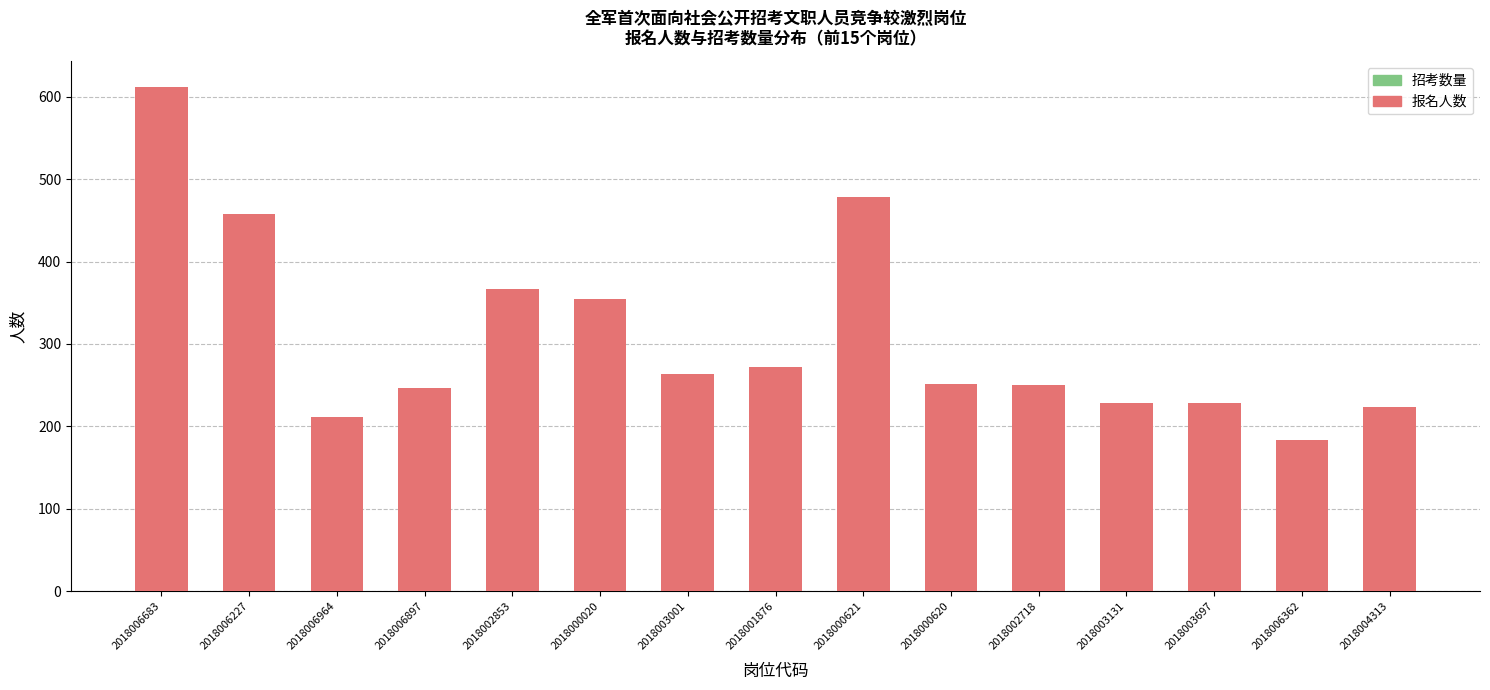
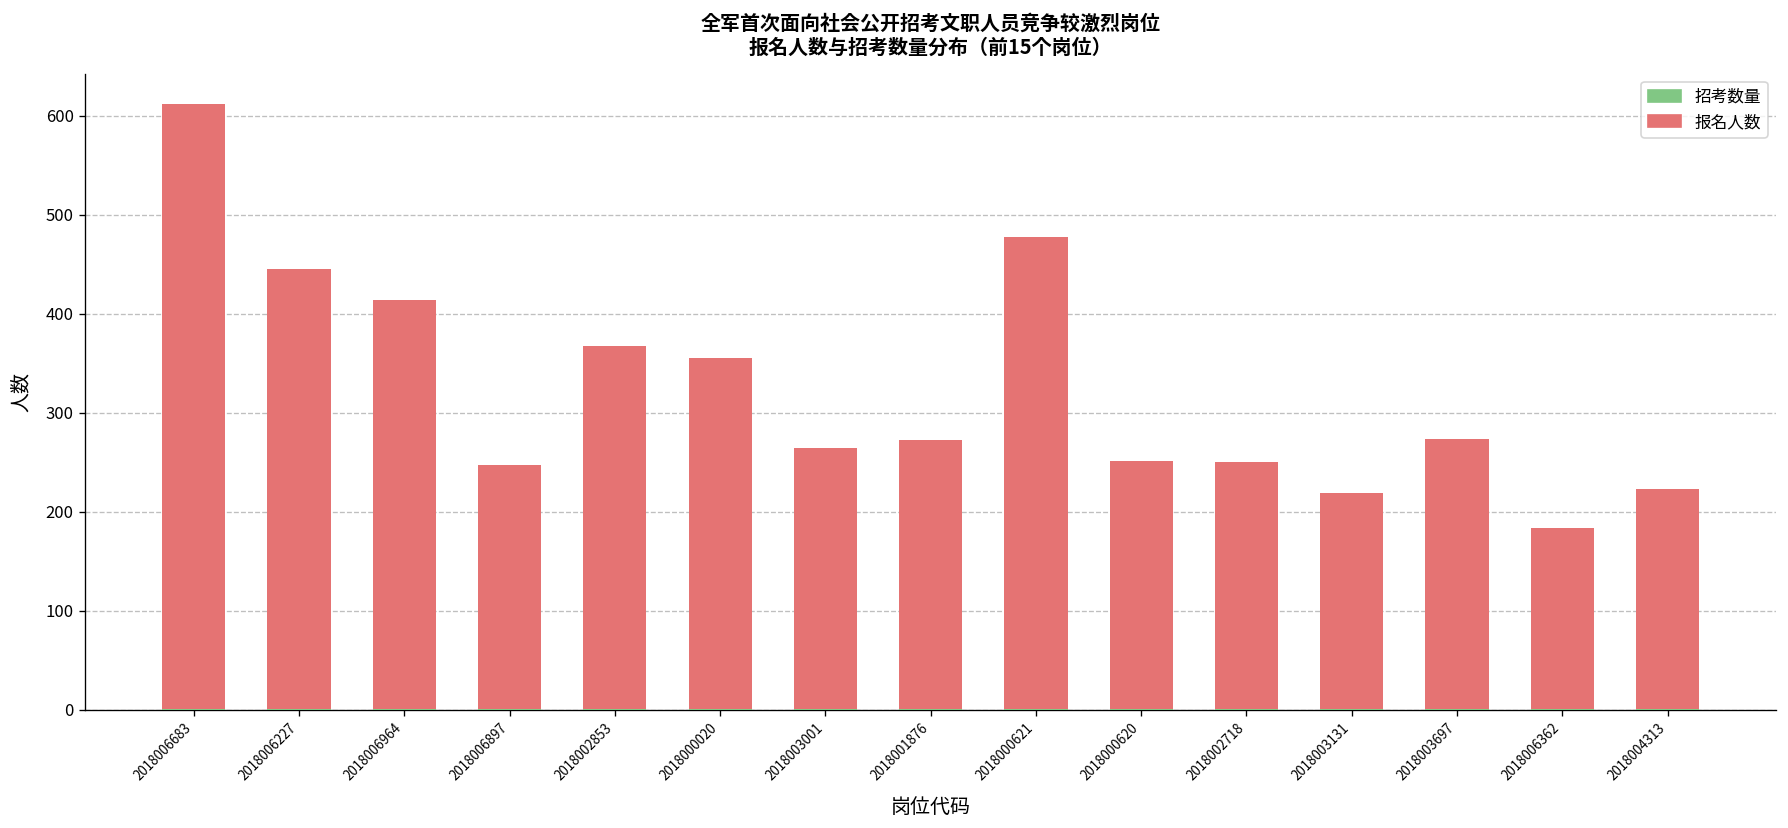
  {
    "报名人数": {
      "2018006683": 610,
-     "2018006227": 460,
-     "2018006964": 210,
+     "2018006227": 440,
+     "2018006964": 410,
      "2018006897": 250,
      "2018002853": 370,
      "2018000020": 350,
      "2018003001": 260,
      "2018001876": 270,
      "2018000621": 480,
      "2018000620": 250,
      "2018002718": 250,
-     "2018003131": 230,
-     "2018003697": 230,
+     "2018003131": 220,
+     "2018003697": 270,
      "2018006362": 180,
      "2018004313": 220
    }
  }
